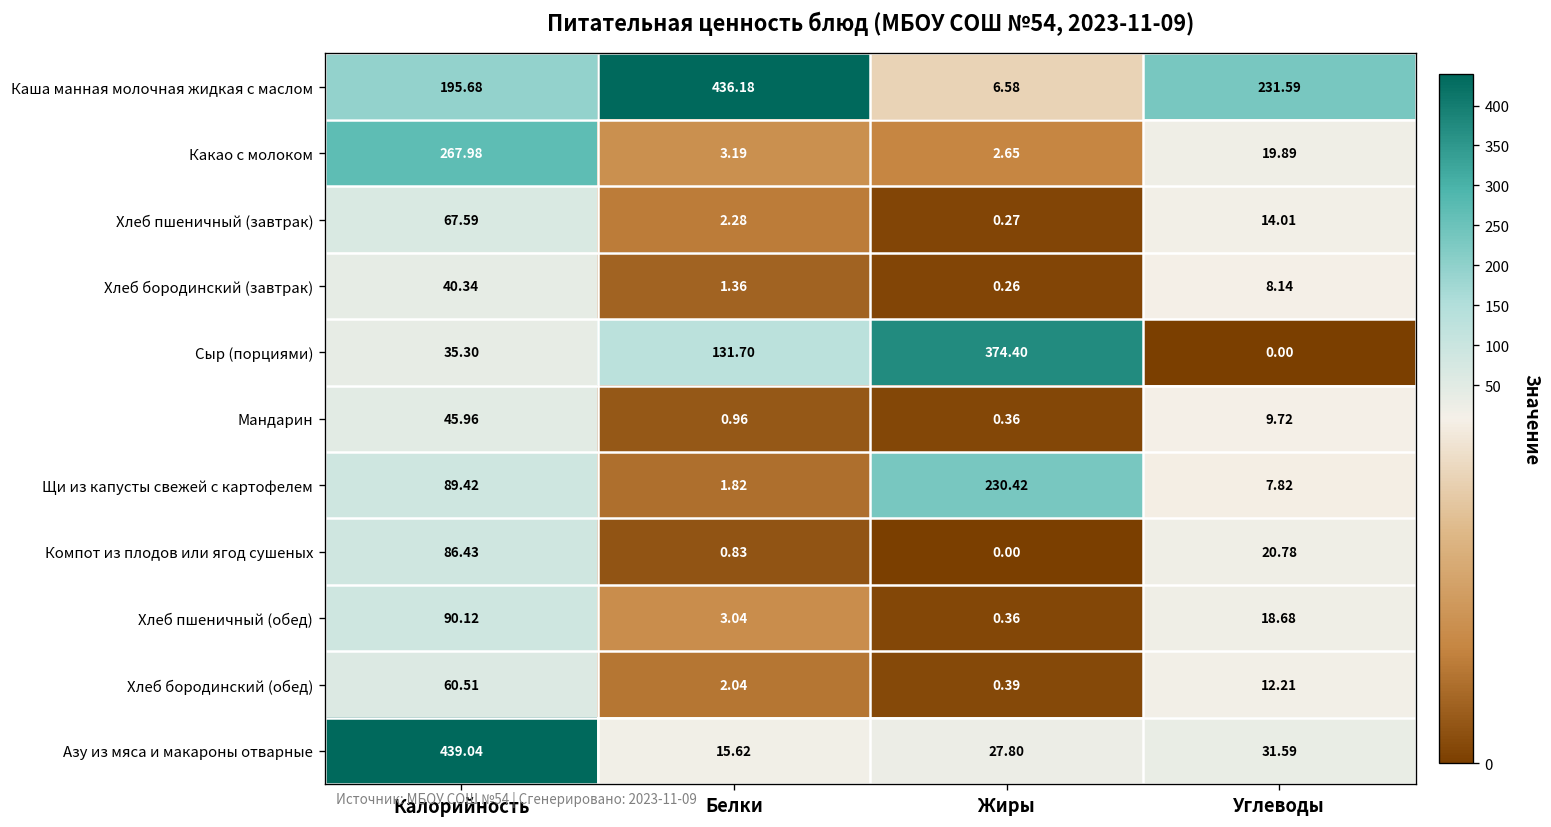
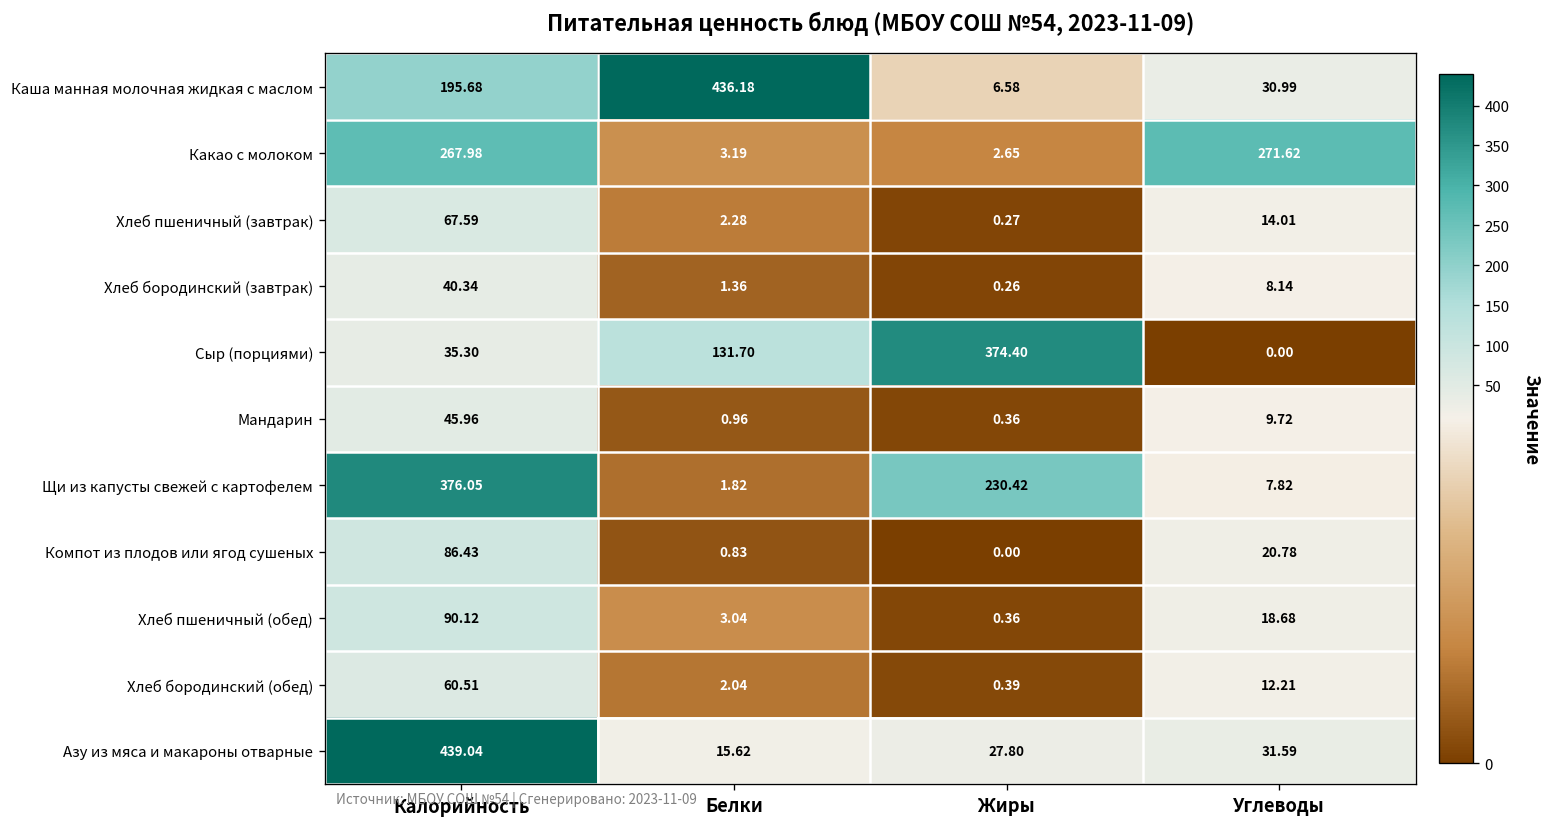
  {
    "Каша манная молочная жидкая с маслом": {
      "Калорийность": 195.68,
      "Белки": 436.18,
      "Жиры": 6.58,
-     "Углеводы": 231.59
+     "Углеводы": 30.99
    },
    "Какао с молоком": {
      "Калорийность": 267.98,
      "Белки": 3.19,
      "Жиры": 2.65,
-     "Углеводы": 19.89
+     "Углеводы": 271.62
    },
    "Хлеб пшеничный (завтрак)": {
      "Калорийность": 67.59,
      "Белки": 2.28,
      "Жиры": 0.27,
      "Углеводы": 14.01
    },
    "Хлеб бородинский (завтрак)": {
      "Калорийность": 40.34,
      "Белки": 1.36,
      "Жиры": 0.26,
      "Углеводы": 8.14
    },
    "Сыр (порциями)": {
      "Калорийность": 35.30,
      "Белки": 131.70,
      "Жиры": 374.40,
      "Углеводы": 0.00
    },
    "Мандарин": {
      "Калорийность": 45.96,
      "Белки": 0.96,
      "Жиры": 0.36,
      "Углеводы": 9.72
    },
    "Щи из капусты свежей с картофелем": {
-     "Калорийность": 89.42,
+     "Калорийность": 376.05,
      "Белки": 1.82,
      "Жиры": 230.42,
      "Углеводы": 7.82
    },
    "Компот из плодов или ягод сушеных": {
      "Калорийность": 86.43,
      "Белки": 0.83,
      "Жиры": 0.00,
      "Углеводы": 20.78
    },
    "Хлеб пшеничный (обед)": {
      "Калорийность": 90.12,
      "Белки": 3.04,
      "Жиры": 0.36,
      "Углеводы": 18.68
    },
    "Хлеб бородинский (обед)": {
      "Калорийность": 60.51,
      "Белки": 2.04,
      "Жиры": 0.39,
      "Углеводы": 12.21
    },
    "Азу из мяса и макароны отварные": {
      "Калорийность": 439.04,
      "Белки": 15.62,
      "Жиры": 27.80,
      "Углеводы": 31.59
    }
  }
